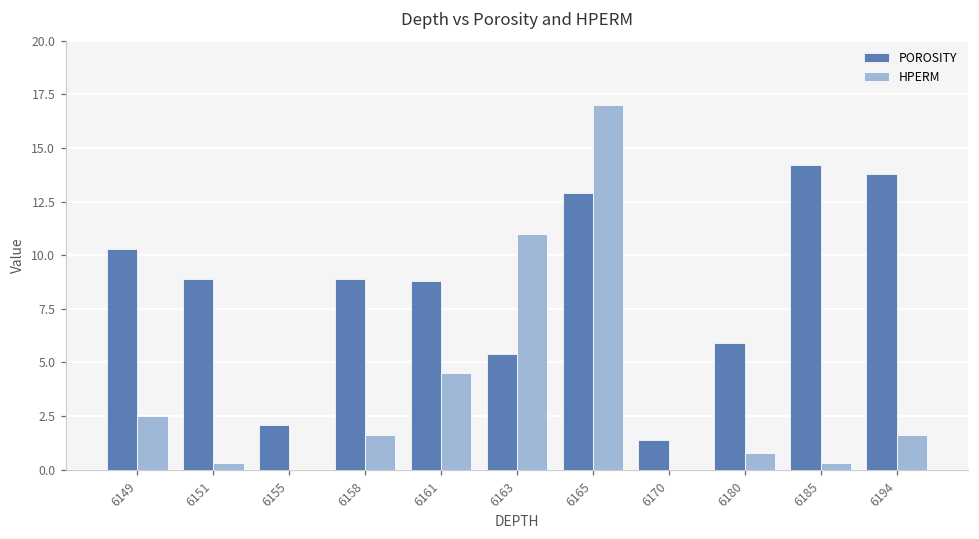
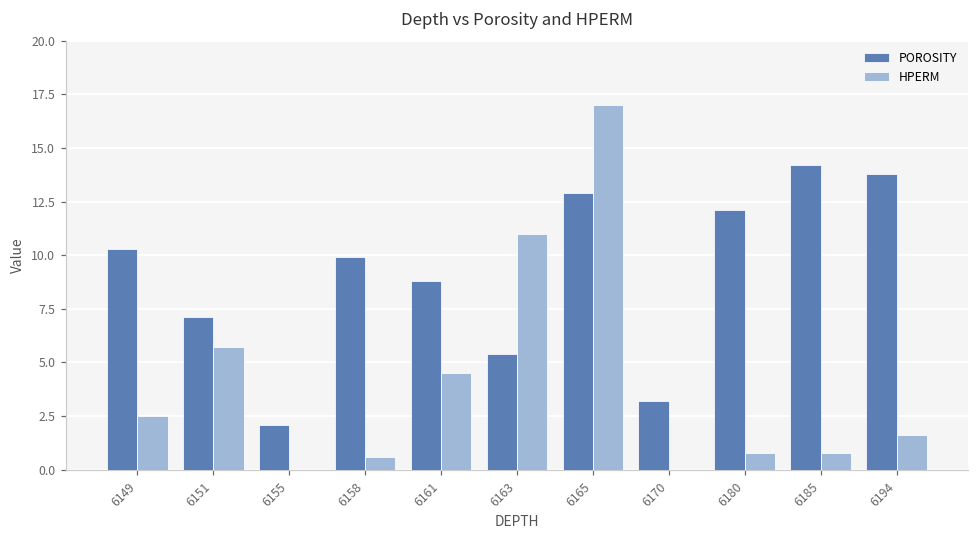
  {
    "POROSITY": {
      "6149": 10.3,
-     "6151": 8.9,
+     "6151": 7.1,
      "6155": 2.1,
-     "6158": 8.9,
+     "6158": 9.9,
      "6161": 8.8,
      "6163": 5.4,
      "6165": 12.9,
-     "6170": 1.4,
-     "6180": 5.9,
+     "6170": 3.2,
+     "6180": 12.1,
      "6185": 14.2,
      "6194": 13.8
    },
    "HPERM": {
      "6149": 2.5,
-     "6151": 0.3,
+     "6151": 5.7,
      "6155": 0.0,
-     "6158": 1.6,
+     "6158": 0.6,
      "6161": 4.5,
      "6163": 11.0,
      "6165": 17.0,
      "6170": 0.0,
      "6180": 0.8,
-     "6185": 0.3,
+     "6185": 0.8,
      "6194": 1.6
    }
  }
